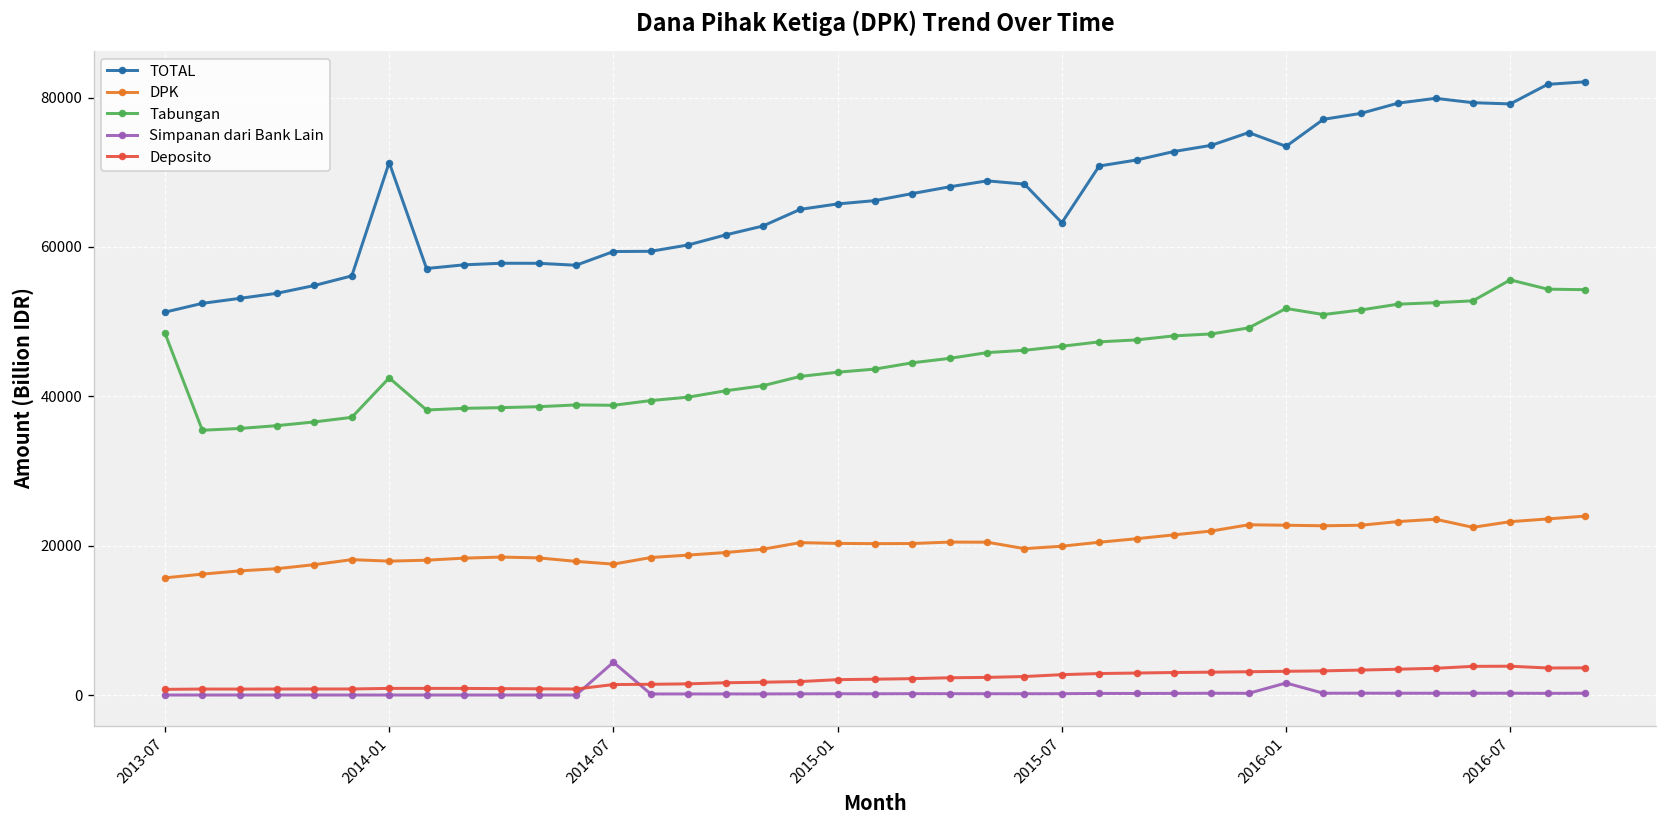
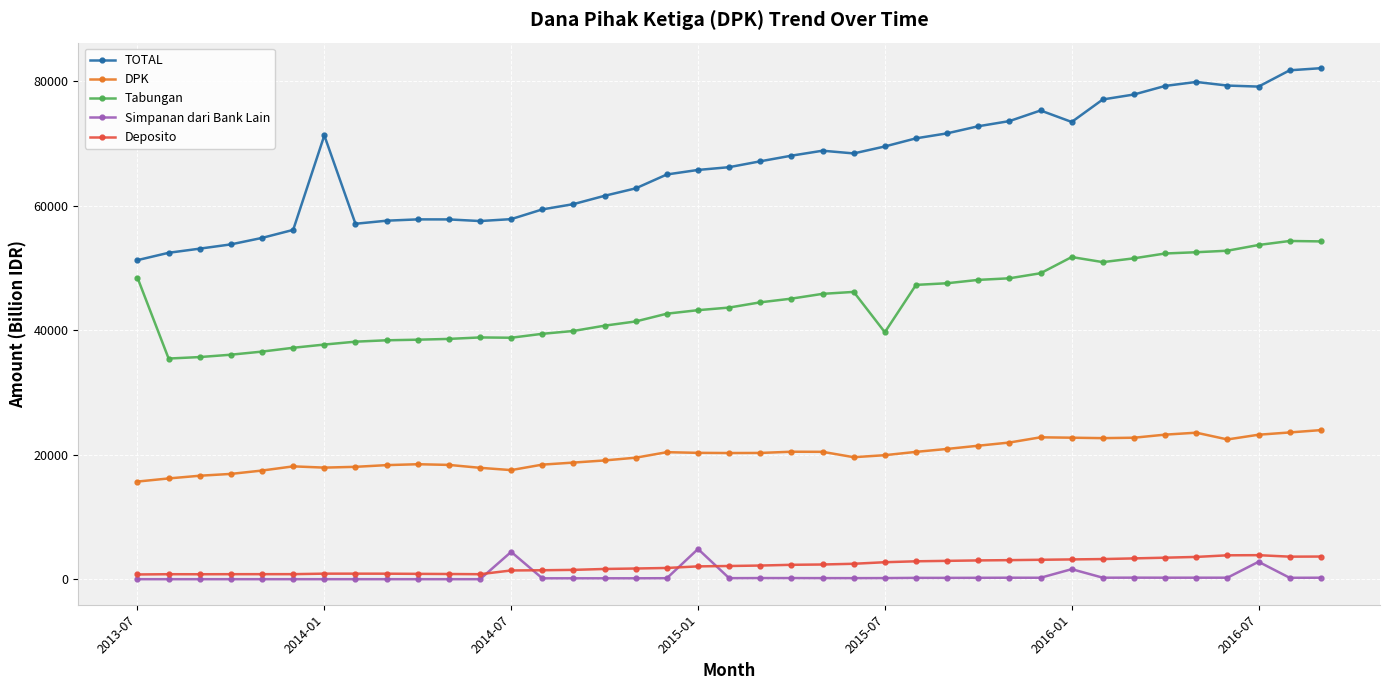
  {
    "TOTAL": {
      "2013-07": 51000,
      "2014-01": 71000,
-     "2014-07": 59000,
+     "2014-07": 58000,
      "2015-01": 66000,
-     "2015-07": 63000,
+     "2015-07": 70000,
      "2016-01": 73000,
      "2016-07": 79000
    },
    "Tabungan": {
      "2013-07": 48000,
-     "2014-01": 42000,
+     "2014-01": 38000,
      "2014-07": 39000,
      "2015-01": 43000,
-     "2015-07": 47000,
+     "2015-07": 40000,
      "2016-01": 52000,
-     "2016-07": 56000
+     "2016-07": 54000
    },
    "Simpanan dari Bank Lain": {
      "2013-07": 0,
      "2014-01": 0,
      "2014-07": 4000,
-     "2015-01": 0,
+     "2015-01": 5000,
      "2015-07": 0,
      "2016-01": 2000,
-     "2016-07": 0
+     "2016-07": 3000
    }
  }
